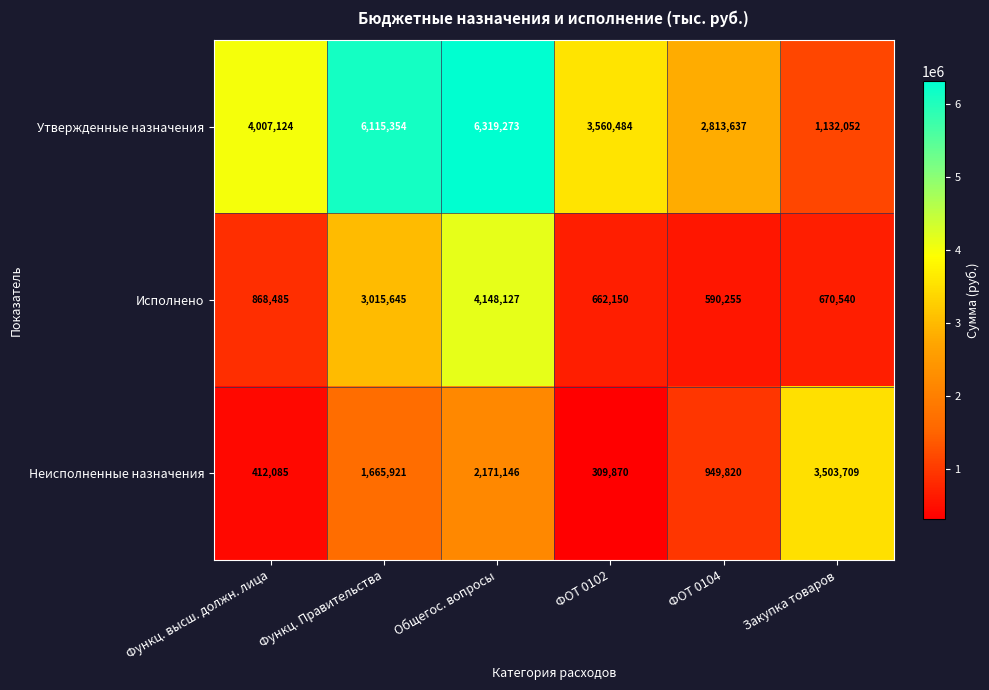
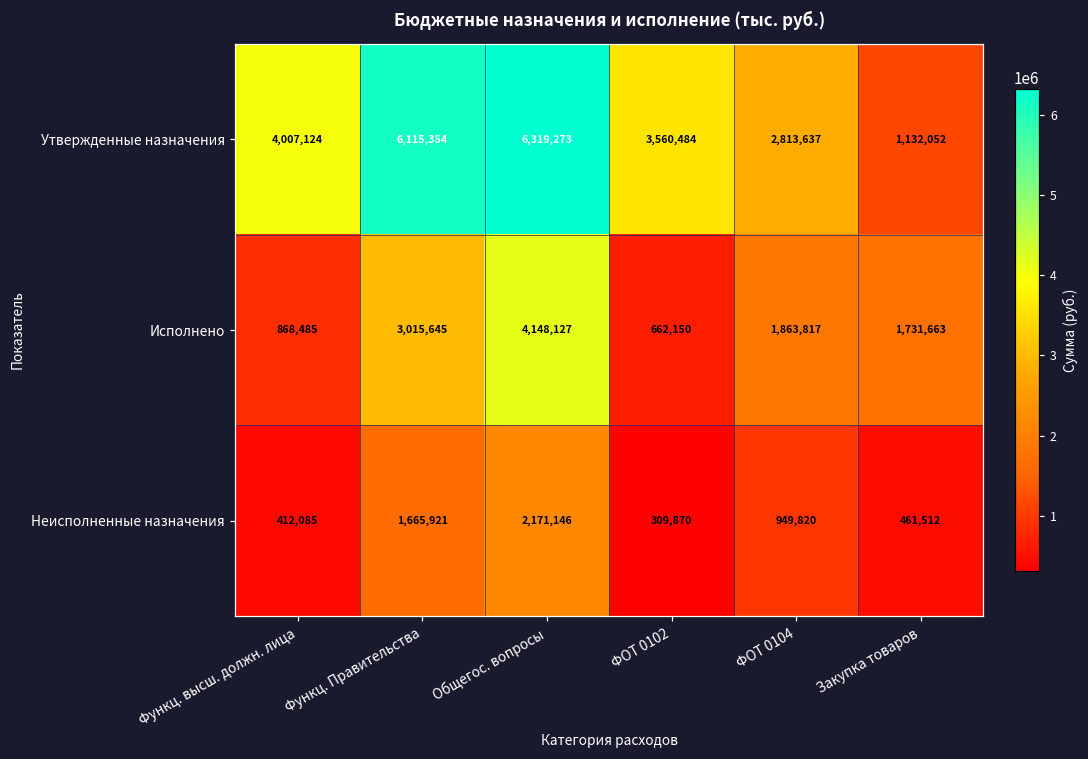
  {
    "Утвержденные назначения": {
      "Функц. высш. должн. лица": "4,007,124",
      "Функц. Правительства": "6,115,354",
      "Общегос. вопросы": "6,319,273",
      "ФОТ 0102": "3,560,484",
      "ФОТ 0104": "2,813,637",
      "Закупка товаров": "1,132,052"
    },
    "Исполнено": {
      "Функц. высш. должн. лица": "868,485",
      "Функц. Правительства": "3,015,645",
      "Общегос. вопросы": "4,148,127",
      "ФОТ 0102": "662,150",
-     "ФОТ 0104": "590,255",
-     "Закупка товаров": "670,540"
+     "ФОТ 0104": "1,863,817",
+     "Закупка товаров": "1,731,663"
    },
    "Неисполненные назначения": {
      "Функц. высш. должн. лица": "412,085",
      "Функц. Правительства": "1,665,921",
      "Общегос. вопросы": "2,171,146",
      "ФОТ 0102": "309,870",
      "ФОТ 0104": "949,820",
-     "Закупка товаров": "3,503,709"
+     "Закупка товаров": "461,512"
    }
  }
